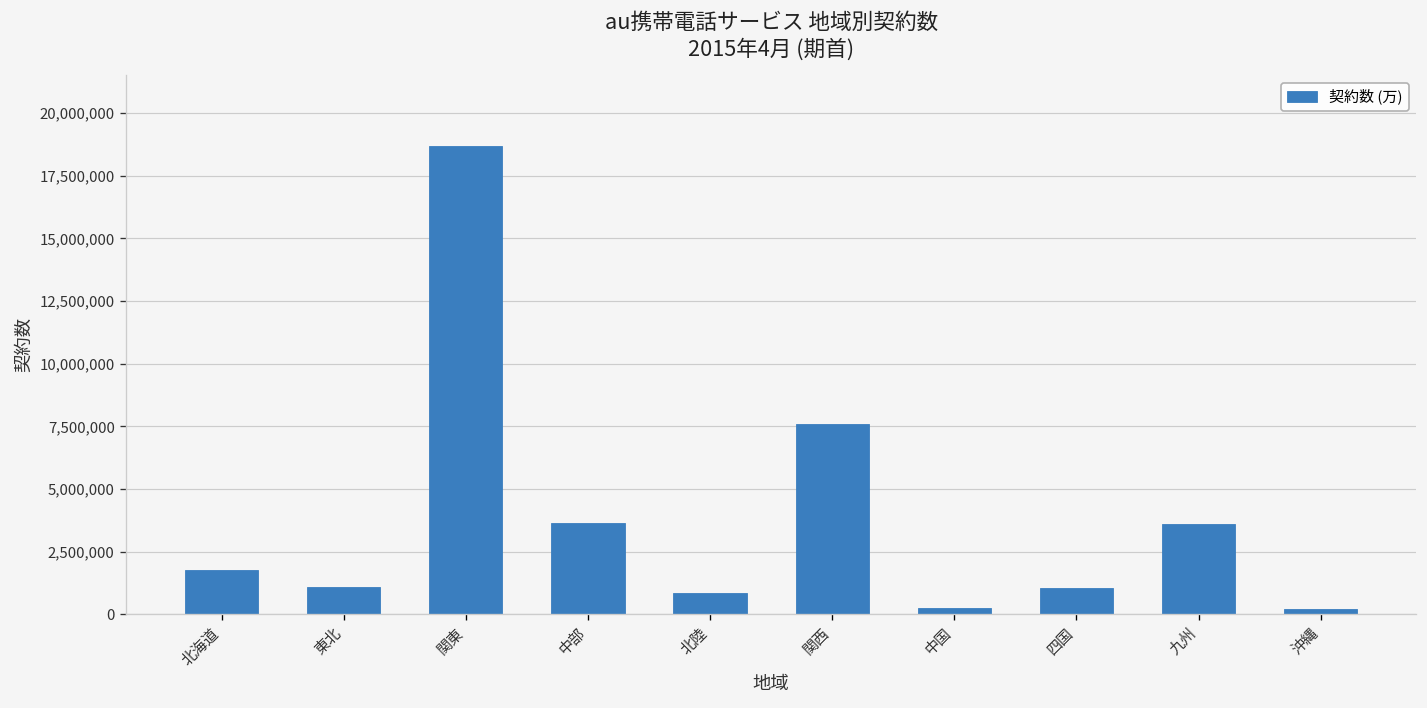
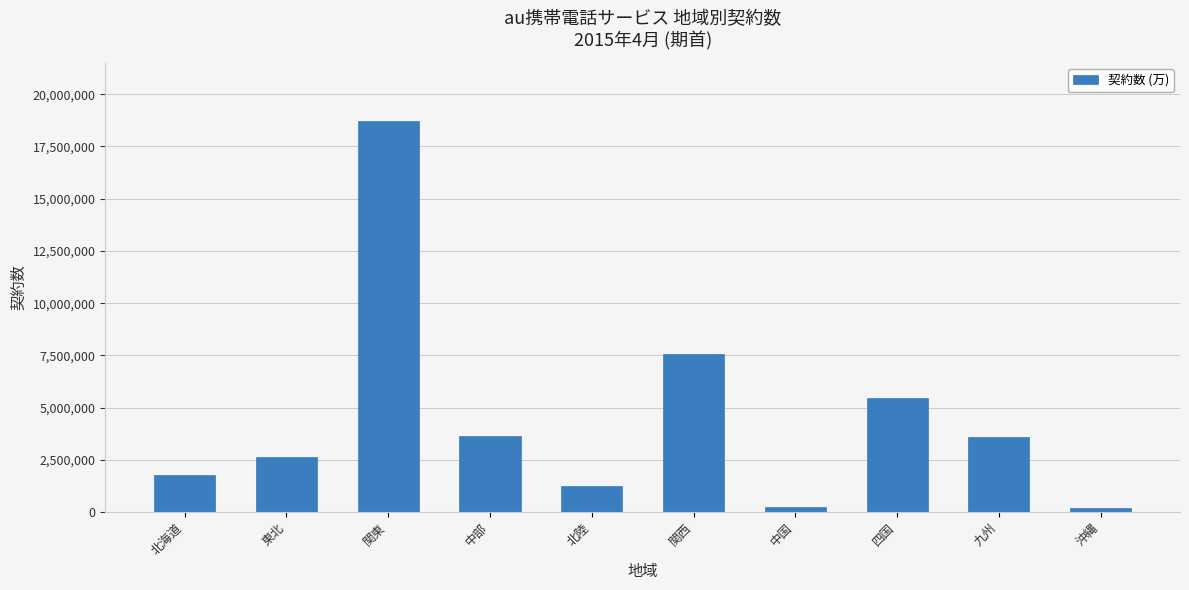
  {
    "北海道": "1,800,000",
-   "東北": "1,100,000",
+   "東北": "2,600,000",
    "関東": "18,700,000",
    "中部": "3,700,000",
-   "北陸": "900,000",
+   "北陸": "1,300,000",
    "関西": "7,600,000",
    "中国": "200,000",
-   "四国": "1,100,000",
+   "四国": "5,400,000",
    "九州": "3,600,000",
    "沖縄": "200,000"
  }
